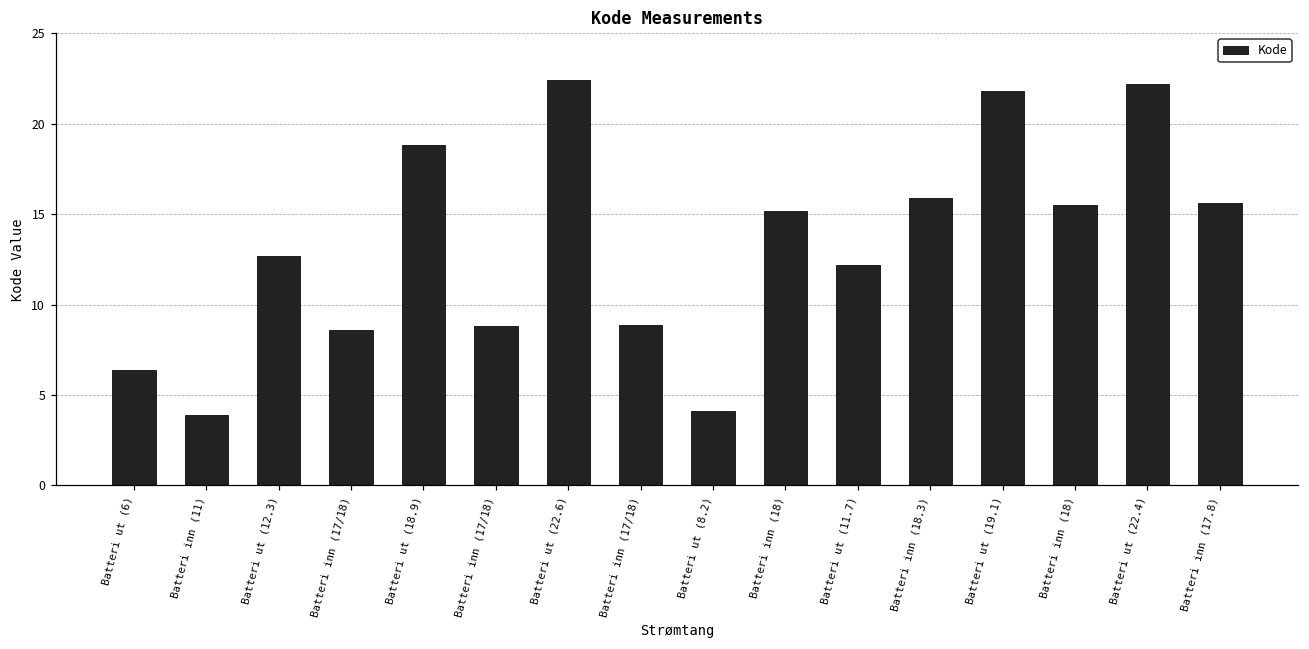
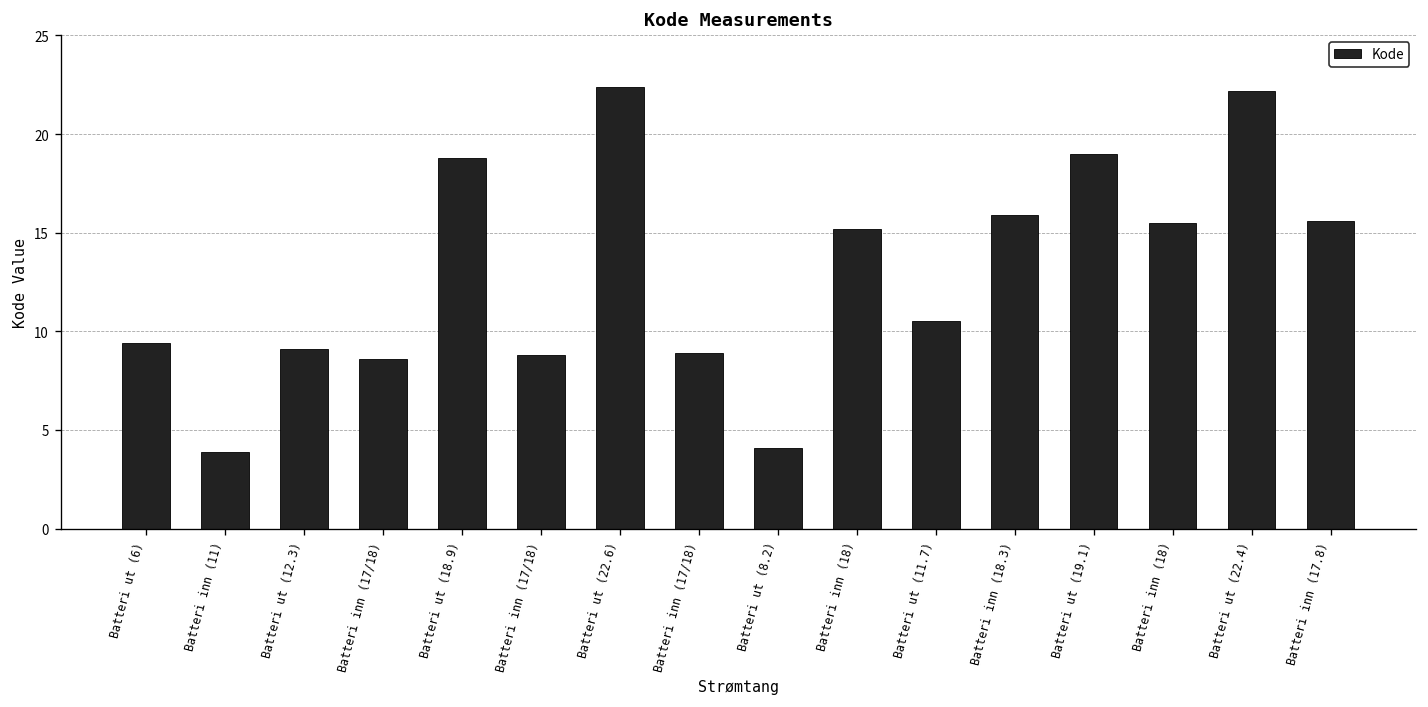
  {
-   "Batteri ut (6)": 6.4,
+   "Batteri ut (6)": 9.4,
    "Batteri inn (11)": 3.9,
-   "Batteri ut (12.3)": 12.7,
+   "Batteri ut (12.3)": 9.1,
    "Batteri ut (18.9)": 18.8,
    "Batteri ut (22.6)": 22.4,
    "Batteri ut (8.2)": 4.1,
-   "Batteri ut (11.7)": 12.2,
+   "Batteri ut (11.7)": 10.5,
    "Batteri inn (18.3)": 15.9,
-   "Batteri ut (19.1)": 21.8,
+   "Batteri ut (19.1)": 19.0,
    "Batteri ut (22.4)": 22.2,
    "Batteri inn (17.8)": 15.6
  }
